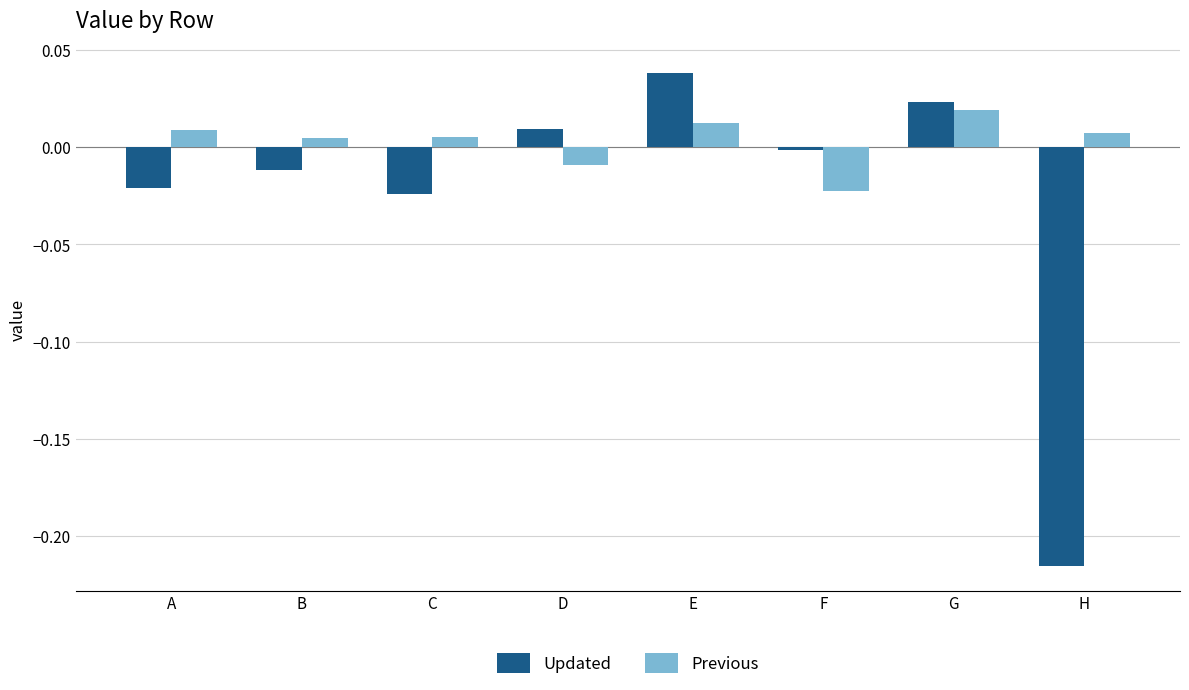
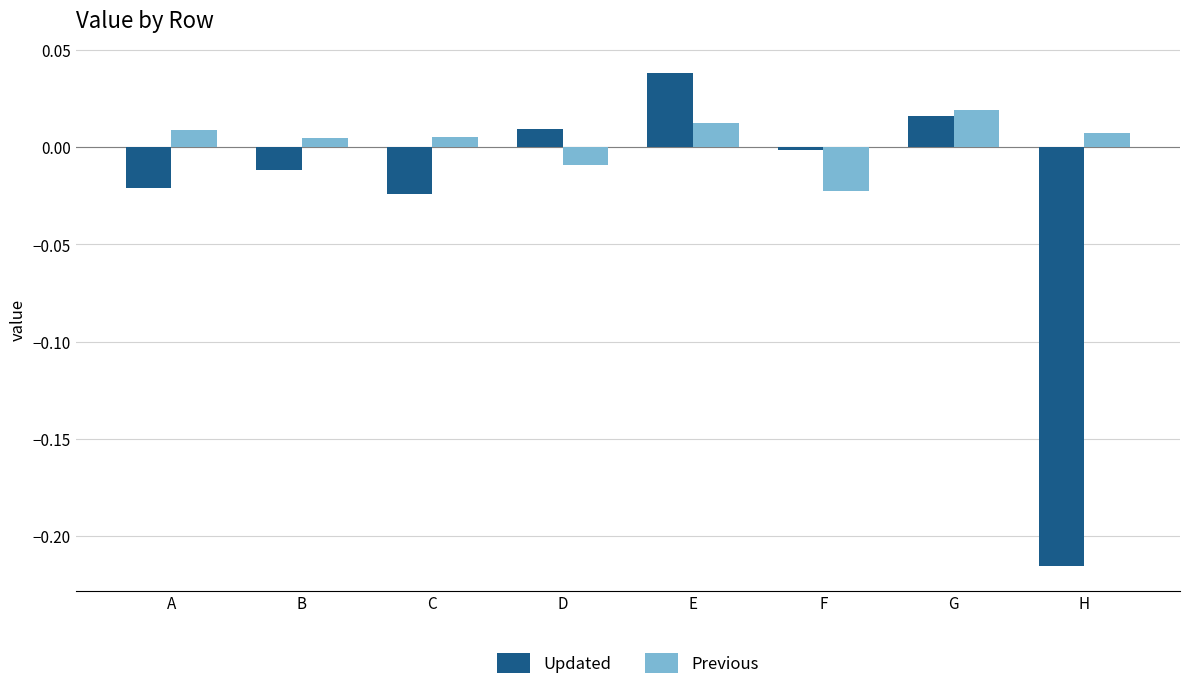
  {
    "Updated": {
      "A": -0.021,
      "B": -0.012,
      "C": -0.024,
      "D": 0.010,
      "E": 0.038,
      "F": -0.001,
-     "G": 0.023,
+     "G": 0.016,
      "H": -0.215
    },
    "Previous": {
      "A": 0.009,
      "B": 0.005,
      "C": 0.005,
      "D": -0.009,
      "E": 0.013,
      "F": -0.022,
      "G": 0.019,
      "H": 0.007
    }
  }
